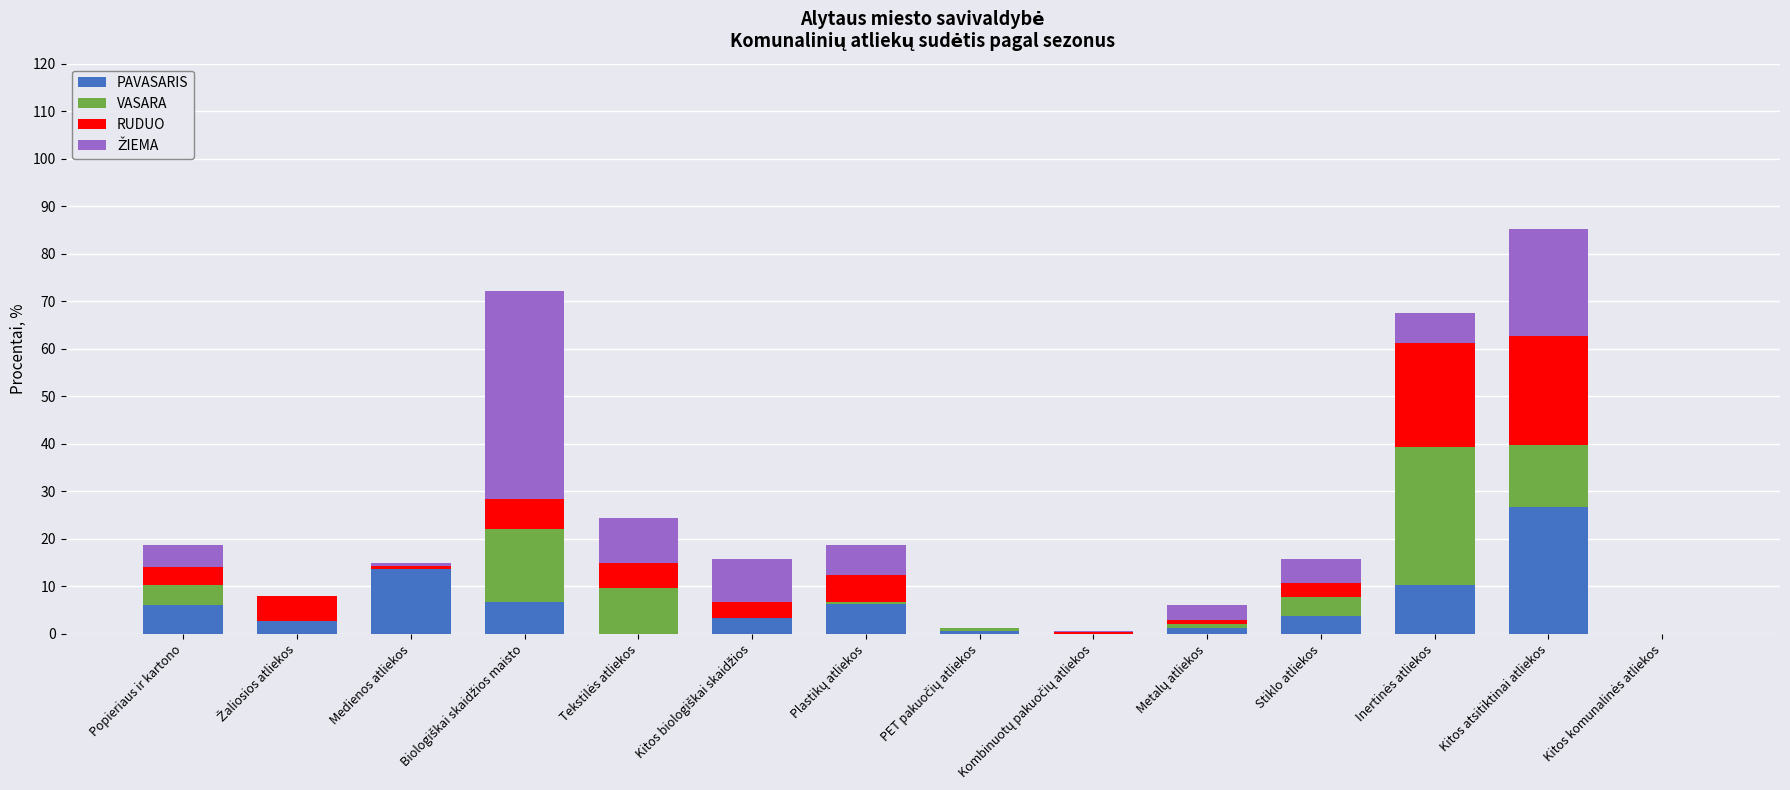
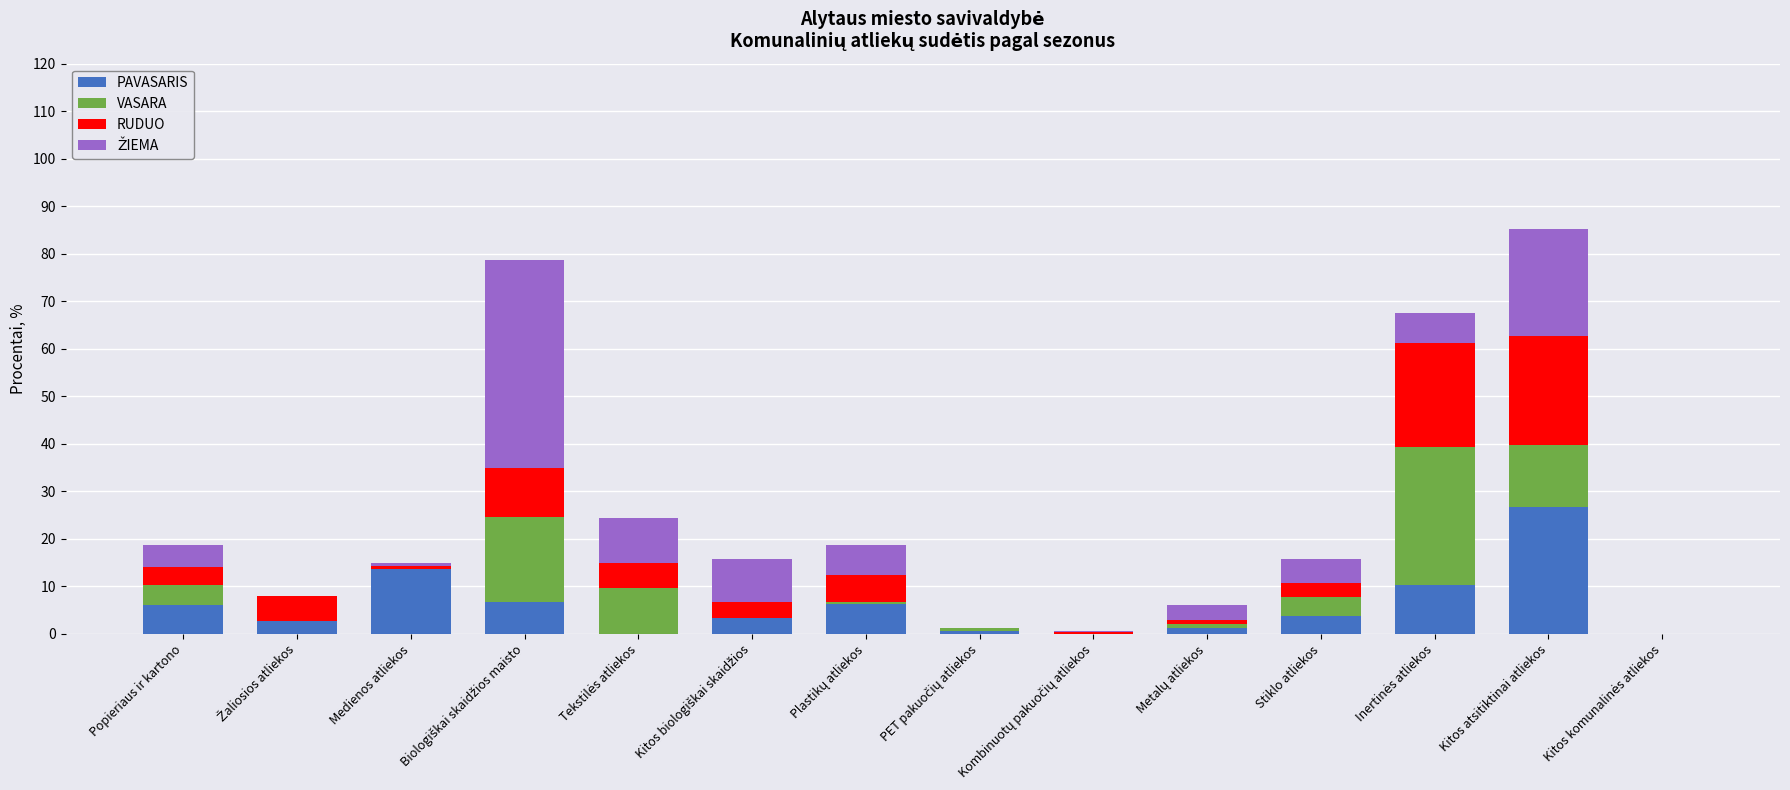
  {
    "PAVASARIS": {
      "Popieriaus ir kartono": 6,
      "Žaliosios atliekos": 3,
      "Medienos atliekos": 14,
      "Biologiškai skaidžios maisto": 7,
      "Tekstilės atliekos": 0,
      "Kitos biologiškai skaidžios": 3,
      "Plastikų atliekos": 6,
      "PET pakuočių atliekos": 1,
      "Kombinuotų pakuočių atliekos": 0,
      "Metalų atliekos": 1,
      "Stiklo atliekos": 4,
      "Inertinės atliekos": 10,
      "Kitos atsitiktinai atliekos": 27,
      "Kitos komunalinės atliekos": 0
    },
    "VASARA": {
      "Popieriaus ir kartono": 4,
      "Žaliosios atliekos": 0,
      "Medienos atliekos": 0,
-     "Biologiškai skaidžios maisto": 15,
+     "Biologiškai skaidžios maisto": 18,
      "Tekstilės atliekos": 10,
      "Kitos biologiškai skaidžios": 0,
      "PET pakuočių atliekos": 1,
      "Kombinuotų pakuočių atliekos": 0,
      "Metalų atliekos": 1,
      "Stiklo atliekos": 4,
      "Inertinės atliekos": 29,
      "Kitos atsitiktinai atliekos": 13,
      "Kitos komunalinės atliekos": 0
    },
    "RUDUO": {
      "Popieriaus ir kartono": 4,
      "Žaliosios atliekos": 5,
      "Medienos atliekos": 1,
-     "Biologiškai skaidžios maisto": 6,
+     "Biologiškai skaidžios maisto": 10,
      "Tekstilės atliekos": 5,
      "Kitos biologiškai skaidžios": 3,
      "Plastikų atliekos": 6,
      "PET pakuočių atliekos": 0,
      "Metalų atliekos": 1,
      "Stiklo atliekos": 3,
      "Inertinės atliekos": 22,
      "Kitos atsitiktinai atliekos": 23,
      "Kitos komunalinės atliekos": 0
    },
    "ŽIEMA": {
      "Popieriaus ir kartono": 5,
      "Žaliosios atliekos": 0,
      "Medienos atliekos": 1,
      "Biologiškai skaidžios maisto": 44,
      "Tekstilės atliekos": 9,
      "Kitos biologiškai skaidžios": 9,
      "Plastikų atliekos": 6,
      "PET pakuočių atliekos": 0,
      "Metalų atliekos": 3,
      "Stiklo atliekos": 5,
      "Inertinės atliekos": 6,
      "Kitos atsitiktinai atliekos": 23,
      "Kitos komunalinės atliekos": 0
    }
  }
